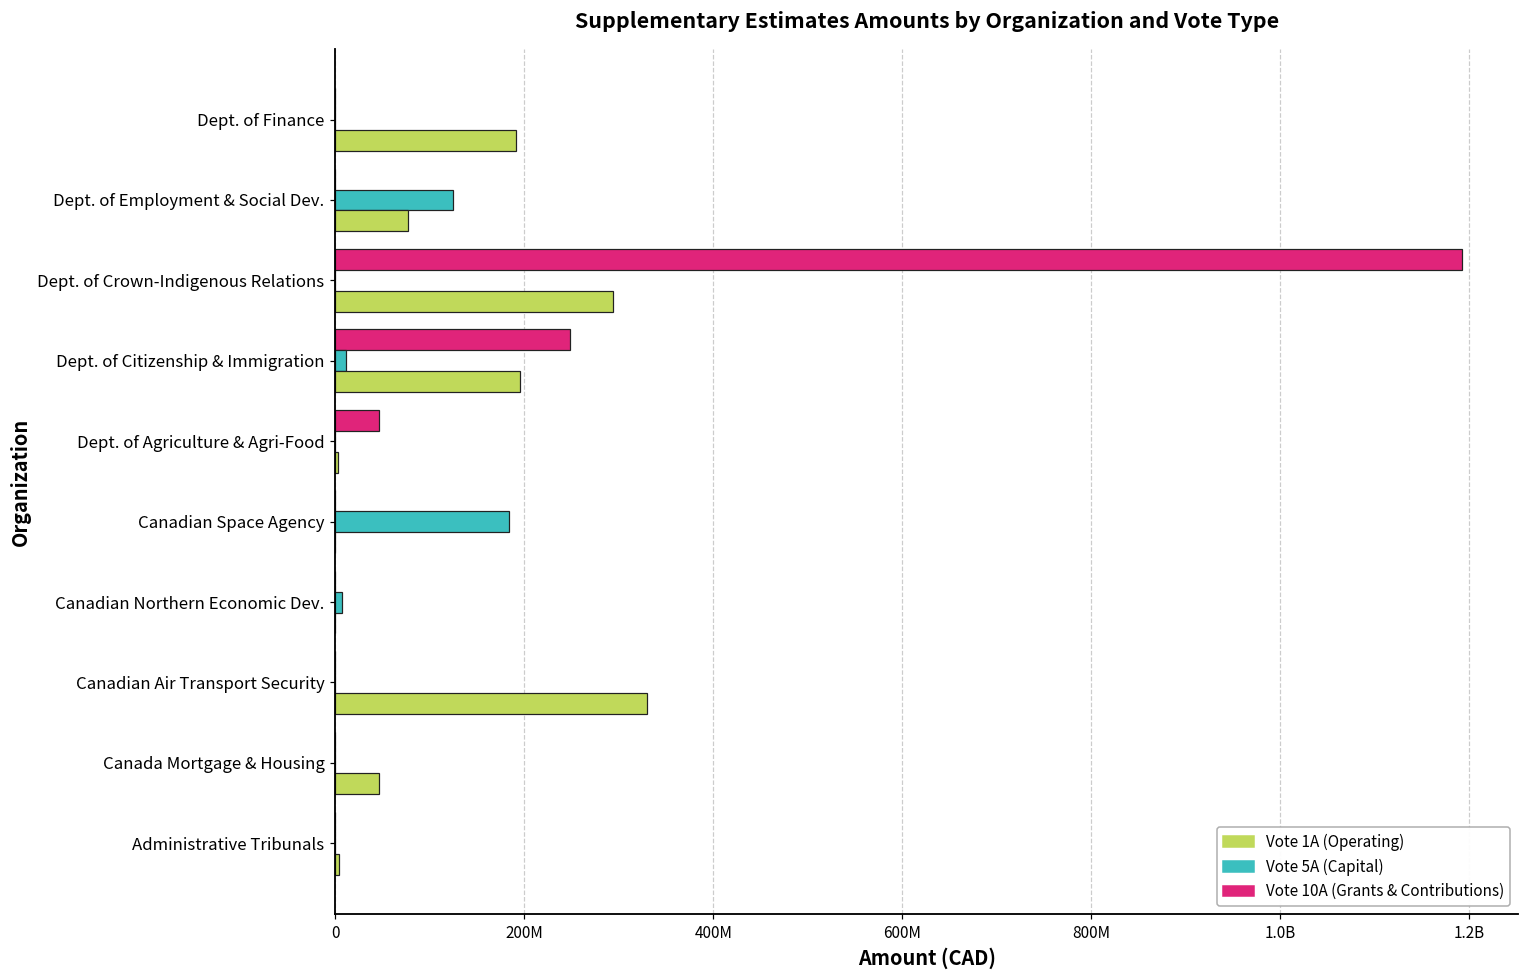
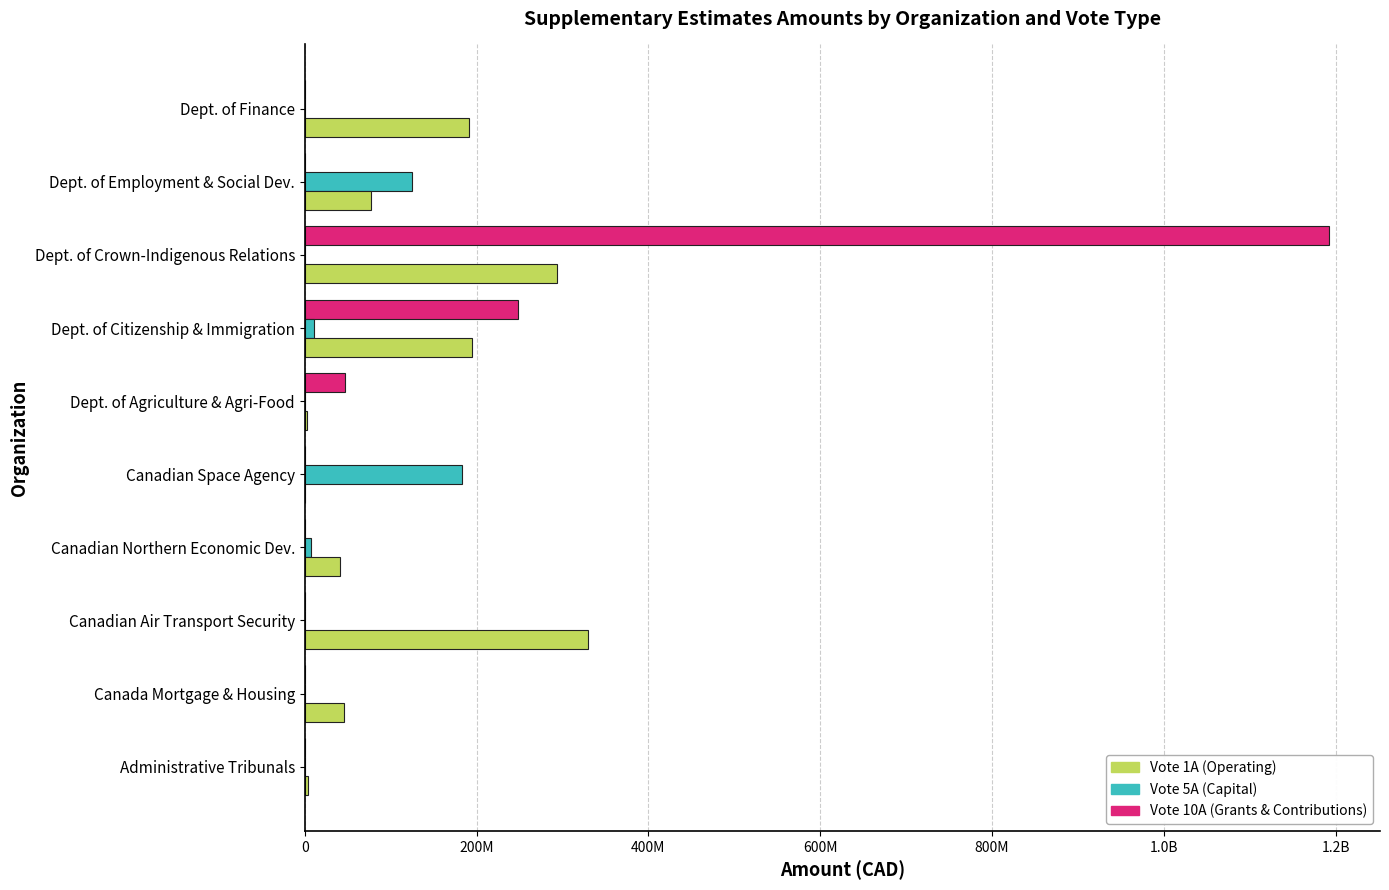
  {
    "Vote 10A (Grants & Contributions)": {
      "Dept. of Finance": 0,
      "Dept. of Employment & Social Dev.": 0,
      "Dept. of Crown-Indigenous Relations": 1190000000,
      "Dept. of Citizenship & Immigration": 250000000,
      "Dept. of Agriculture & Agri-Food": 50000000,
      "Canadian Space Agency": 0,
      "Canadian Northern Economic Dev.": 0,
      "Canadian Air Transport Security": 0,
      "Canada Mortgage & Housing": 0,
      "Administrative Tribunals": 0
    },
    "Vote 5A (Capital)": {
      "Dept. of Finance": 0,
      "Dept. of Employment & Social Dev.": 120000000,
      "Dept. of Crown-Indigenous Relations": 0,
      "Dept. of Citizenship & Immigration": 10000000,
      "Canadian Space Agency": 180000000,
      "Canadian Northern Economic Dev.": 10000000,
      "Canadian Air Transport Security": 0,
      "Canada Mortgage & Housing": 0,
      "Administrative Tribunals": 0
    },
    "Vote 1A (Operating)": {
      "Dept. of Finance": 190000000,
      "Dept. of Employment & Social Dev.": 80000000,
      "Dept. of Crown-Indigenous Relations": 290000000,
      "Dept. of Citizenship & Immigration": 200000000,
      "Canadian Space Agency": 0,
-     "Canadian Northern Economic Dev.": 0,
+     "Canadian Northern Economic Dev.": 40000000,
      "Canadian Air Transport Security": 330000000,
      "Canada Mortgage & Housing": 50000000,
      "Administrative Tribunals": 0
    }
  }
